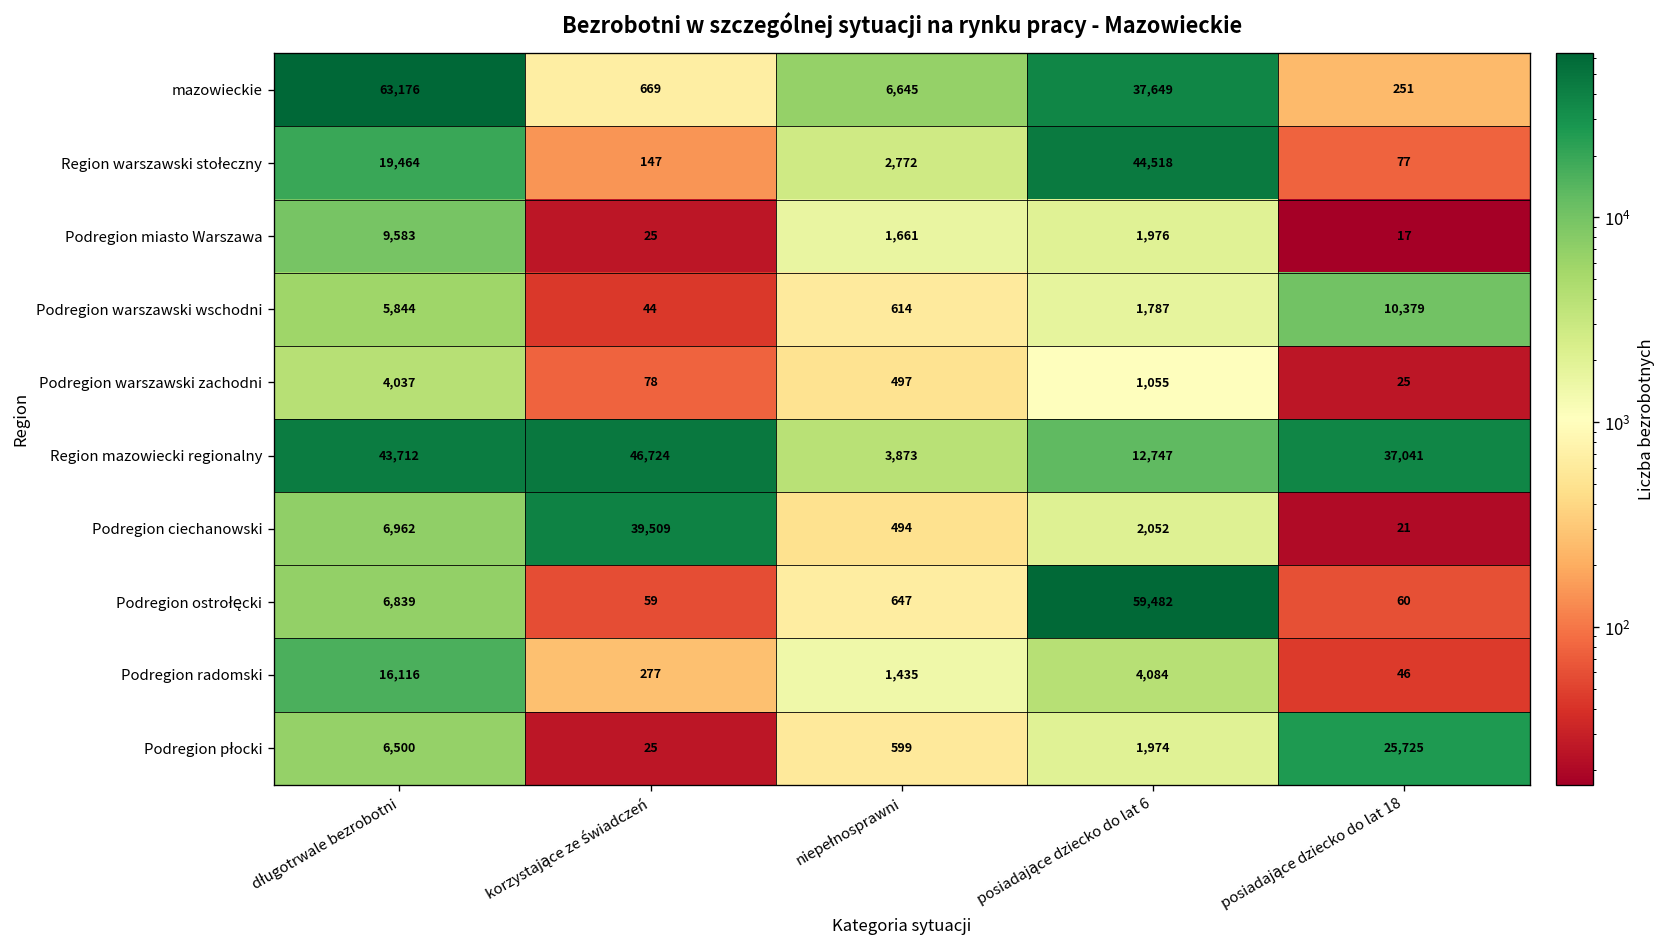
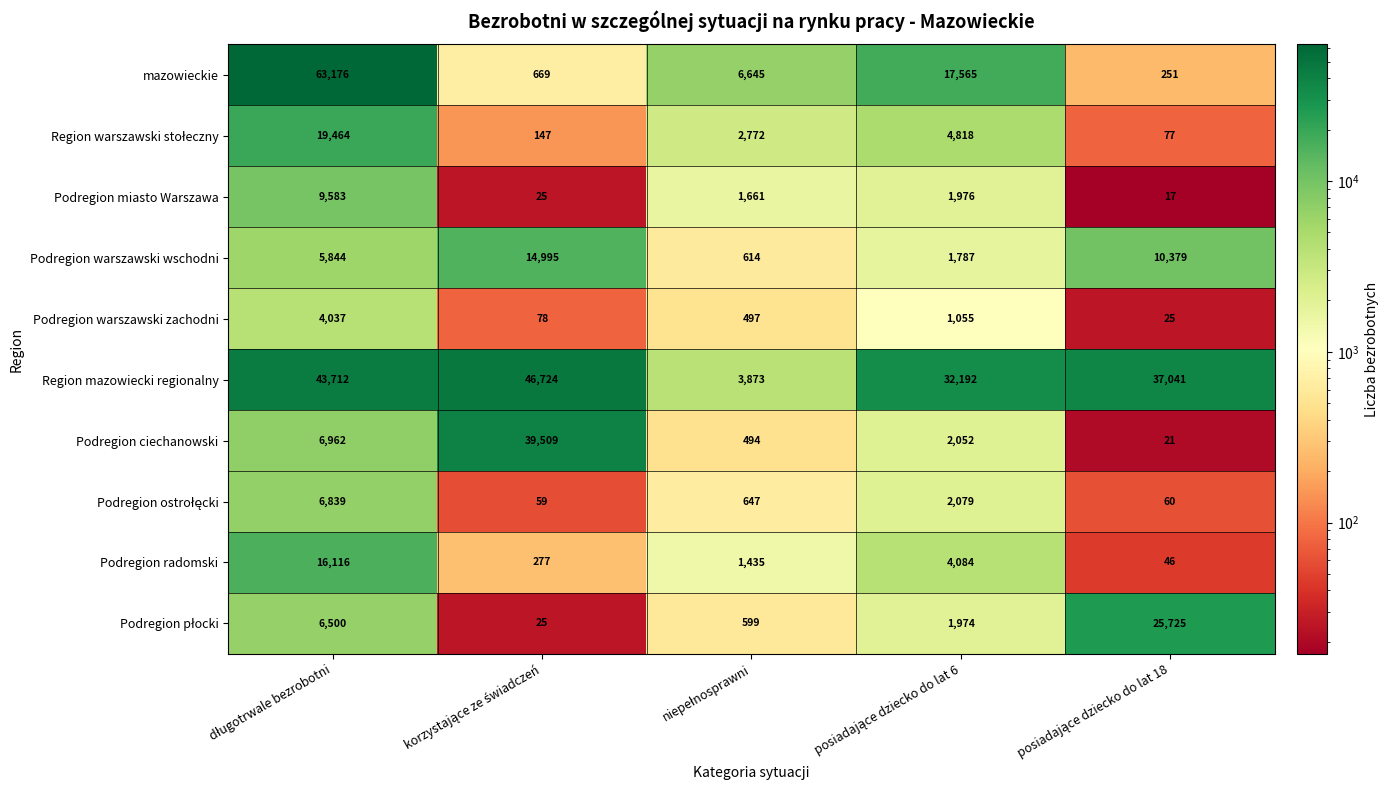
  {
    "mazowieckie": {
      "długotrwale bezrobotni": "63,176",
      "korzystające ze świadczeń": "669",
      "niepełnosprawni": "6,645",
-     "posiadające dziecko do lat 6": "37,649",
+     "posiadające dziecko do lat 6": "17,565",
      "posiadające dziecko do lat 18": "251"
    },
    "Region warszawski stołeczny": {
      "długotrwale bezrobotni": "19,464",
      "korzystające ze świadczeń": "147",
      "niepełnosprawni": "2,772",
-     "posiadające dziecko do lat 6": "44,518",
+     "posiadające dziecko do lat 6": "4,818",
      "posiadające dziecko do lat 18": "77"
    },
    "Podregion miasto Warszawa": {
      "długotrwale bezrobotni": "9,583",
      "korzystające ze świadczeń": "25",
      "niepełnosprawni": "1,661",
      "posiadające dziecko do lat 6": "1,976",
      "posiadające dziecko do lat 18": "17"
    },
    "Podregion warszawski wschodni": {
      "długotrwale bezrobotni": "5,844",
-     "korzystające ze świadczeń": "44",
+     "korzystające ze świadczeń": "14,995",
      "niepełnosprawni": "614",
      "posiadające dziecko do lat 6": "1,787",
      "posiadające dziecko do lat 18": "10,379"
    },
    "Podregion warszawski zachodni": {
      "długotrwale bezrobotni": "4,037",
      "korzystające ze świadczeń": "78",
      "niepełnosprawni": "497",
      "posiadające dziecko do lat 6": "1,055",
      "posiadające dziecko do lat 18": "25"
    },
    "Region mazowiecki regionalny": {
      "długotrwale bezrobotni": "43,712",
      "korzystające ze świadczeń": "46,724",
      "niepełnosprawni": "3,873",
-     "posiadające dziecko do lat 6": "12,747",
+     "posiadające dziecko do lat 6": "32,192",
      "posiadające dziecko do lat 18": "37,041"
    },
    "Podregion ciechanowski": {
      "długotrwale bezrobotni": "6,962",
      "korzystające ze świadczeń": "39,509",
      "niepełnosprawni": "494",
      "posiadające dziecko do lat 6": "2,052",
      "posiadające dziecko do lat 18": "21"
    },
    "Podregion ostrołęcki": {
      "długotrwale bezrobotni": "6,839",
      "korzystające ze świadczeń": "59",
      "niepełnosprawni": "647",
-     "posiadające dziecko do lat 6": "59,482",
+     "posiadające dziecko do lat 6": "2,079",
      "posiadające dziecko do lat 18": "60"
    },
    "Podregion radomski": {
      "długotrwale bezrobotni": "16,116",
      "korzystające ze świadczeń": "277",
      "niepełnosprawni": "1,435",
      "posiadające dziecko do lat 6": "4,084",
      "posiadające dziecko do lat 18": "46"
    },
    "Podregion płocki": {
      "długotrwale bezrobotni": "6,500",
      "korzystające ze świadczeń": "25",
      "niepełnosprawni": "599",
      "posiadające dziecko do lat 6": "1,974",
      "posiadające dziecko do lat 18": "25,725"
    }
  }
